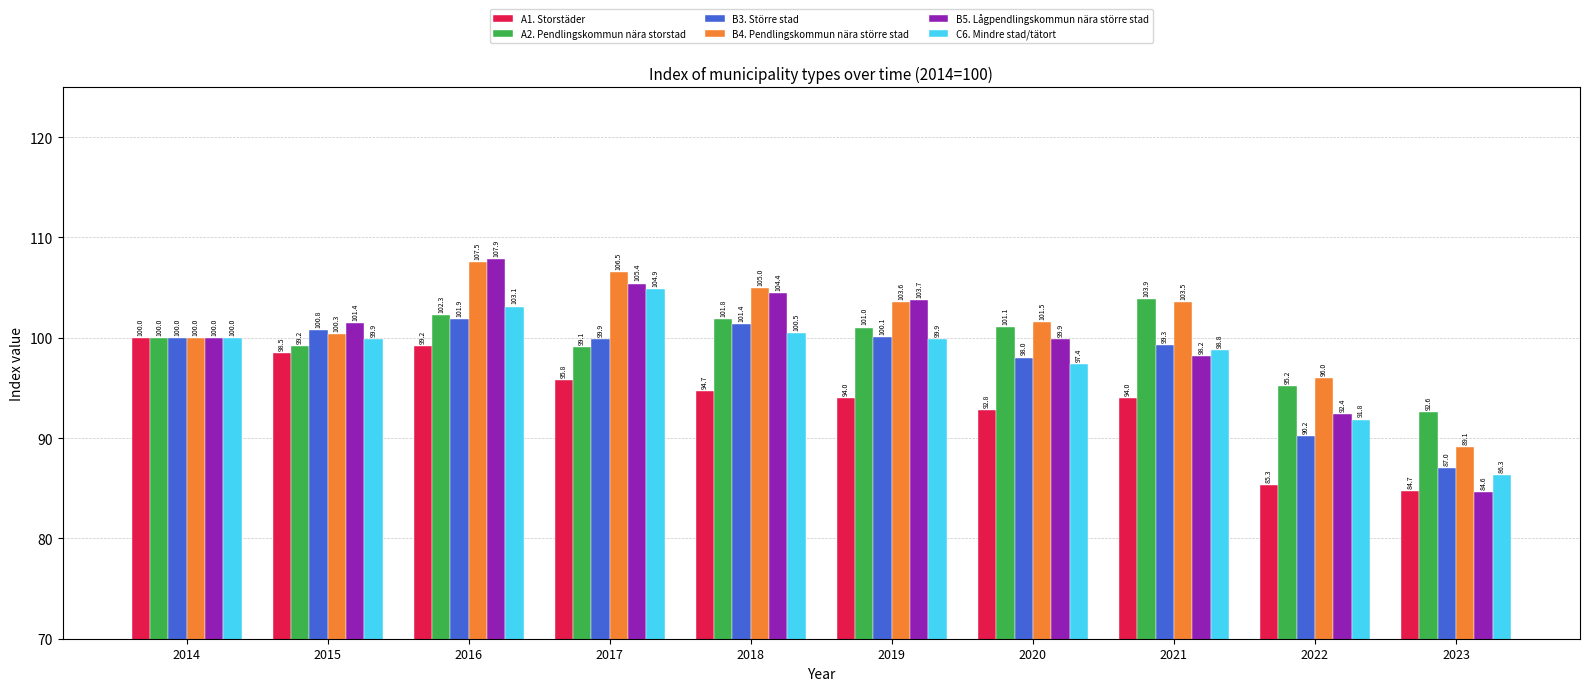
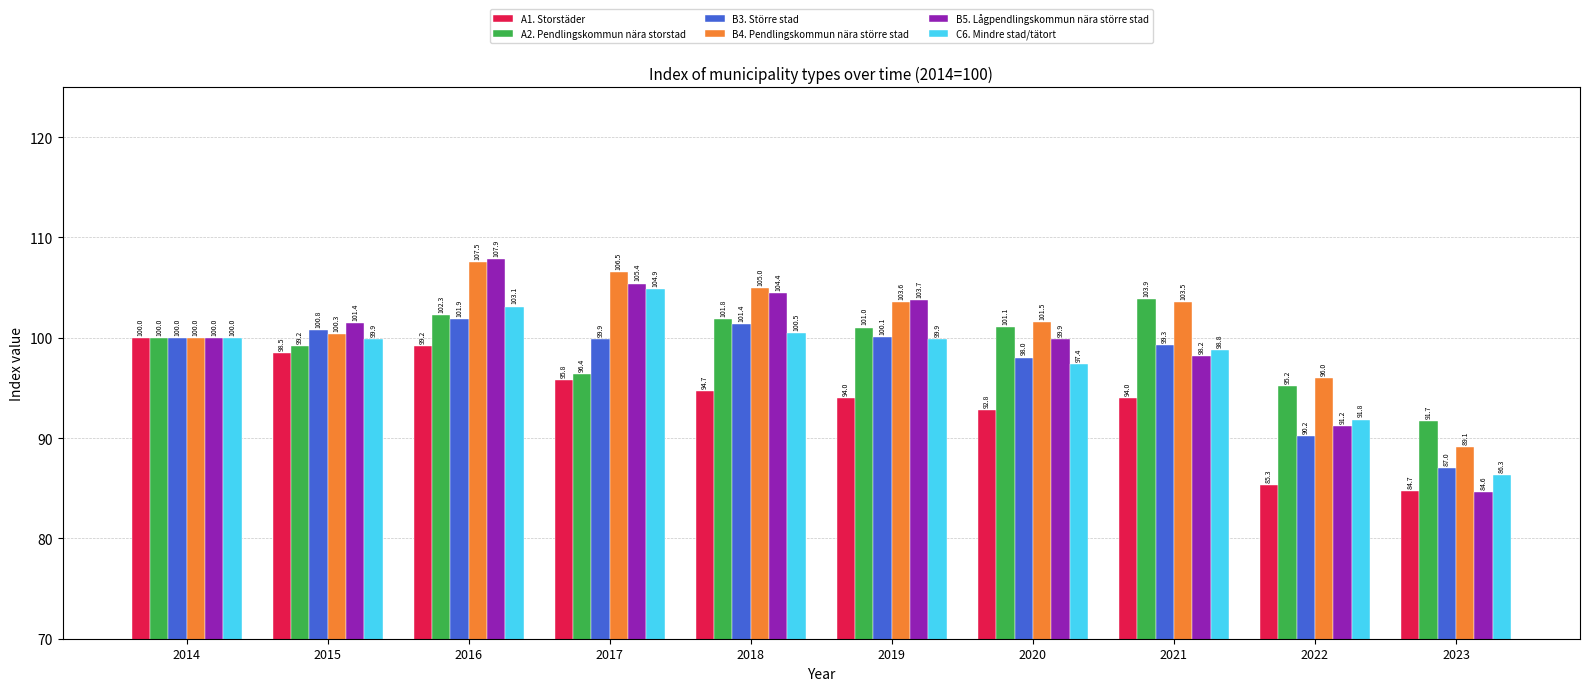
  {
    "A1. Storstäder": {
      "2014": 100.0,
      "2015": 98.5,
      "2016": 99.2,
      "2017": 95.8,
      "2018": 94.7,
      "2019": 94.0,
      "2020": 92.8,
      "2021": 94.0,
      "2022": 85.3,
      "2023": 84.7
    },
    "A2. Pendlingskommun nära storstad": {
      "2014": 100.0,
      "2015": 99.2,
      "2016": 102.3,
-     "2017": 99.1,
+     "2017": 96.4,
      "2018": 101.8,
      "2019": 101.0,
      "2020": 101.1,
      "2021": 103.9,
      "2022": 95.2,
-     "2023": 92.6
+     "2023": 91.7
    },
    "B3. Större stad": {
      "2014": 100.0,
      "2015": 100.8,
      "2016": 101.9,
      "2017": 99.9,
      "2018": 101.4,
      "2019": 100.1,
      "2020": 98.0,
      "2021": 99.3,
      "2022": 90.2,
      "2023": 87.0
    },
    "B4. Pendlingskommun nära större stad": {
      "2014": 100.0,
      "2015": 100.3,
      "2016": 107.5,
      "2017": 106.5,
      "2018": 105.0,
      "2019": 103.6,
      "2020": 101.5,
      "2021": 103.5,
      "2022": 96.0,
      "2023": 89.1
    },
    "B5. Lågpendlingskommun nära större stad": {
      "2014": 100.0,
      "2015": 101.4,
      "2016": 107.9,
      "2017": 105.4,
      "2018": 104.4,
      "2019": 103.7,
      "2020": 99.9,
      "2021": 98.2,
-     "2022": 92.4,
+     "2022": 91.2,
      "2023": 84.6
    },
    "C6. Mindre stad/tätort": {
      "2014": 100.0,
      "2015": 99.9,
      "2016": 103.1,
      "2017": 104.9,
      "2018": 100.5,
      "2019": 99.9,
      "2020": 97.4,
      "2021": 98.8,
      "2022": 91.8,
      "2023": 86.3
    }
  }
